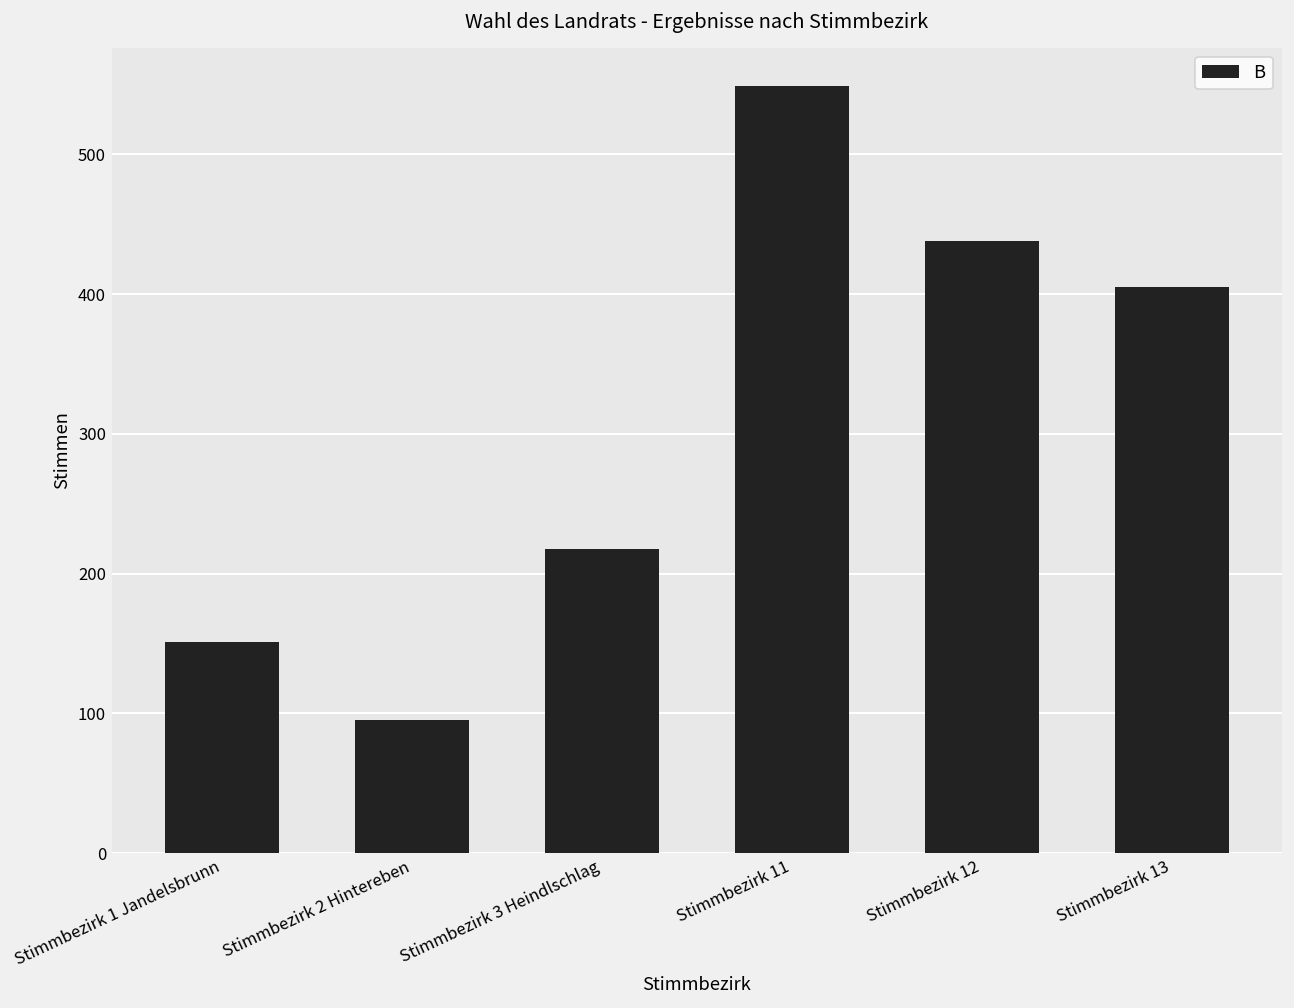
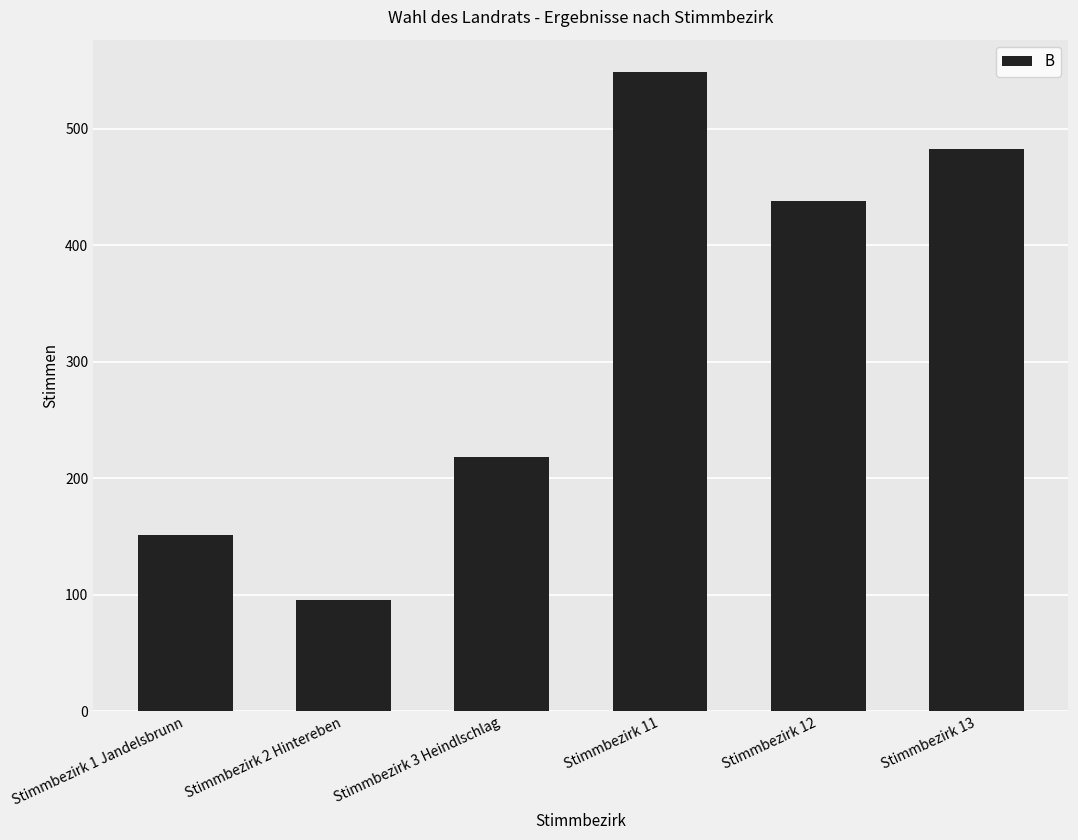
  {
    "Stimmbezirk 1 Jandelsbrunn": 151,
    "Stimmbezirk 2 Hintereben": 95,
    "Stimmbezirk 3 Heindlschlag": 218,
    "Stimmbezirk 11": 549,
    "Stimmbezirk 12": 438,
-   "Stimmbezirk 13": 405
+   "Stimmbezirk 13": 483
  }
